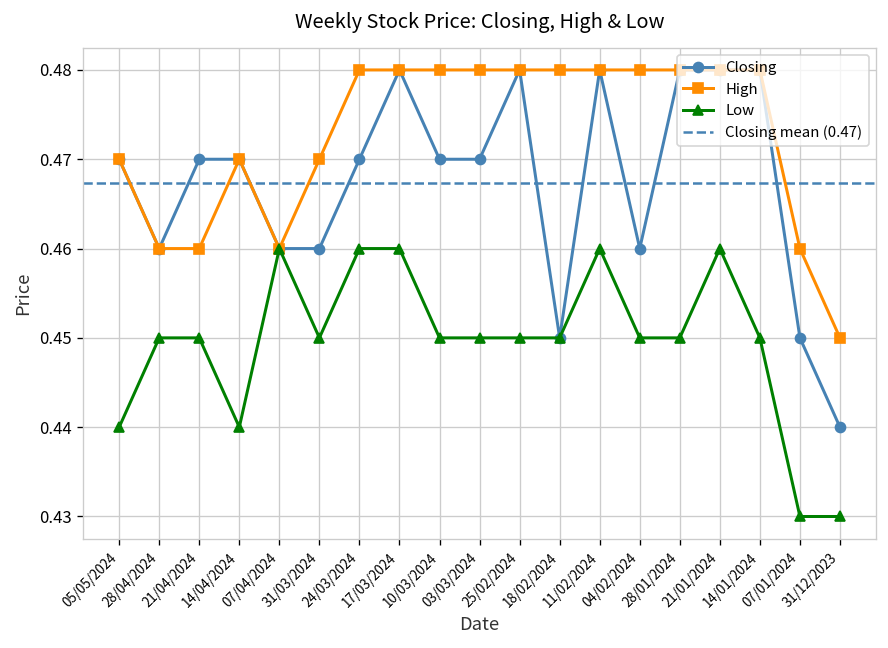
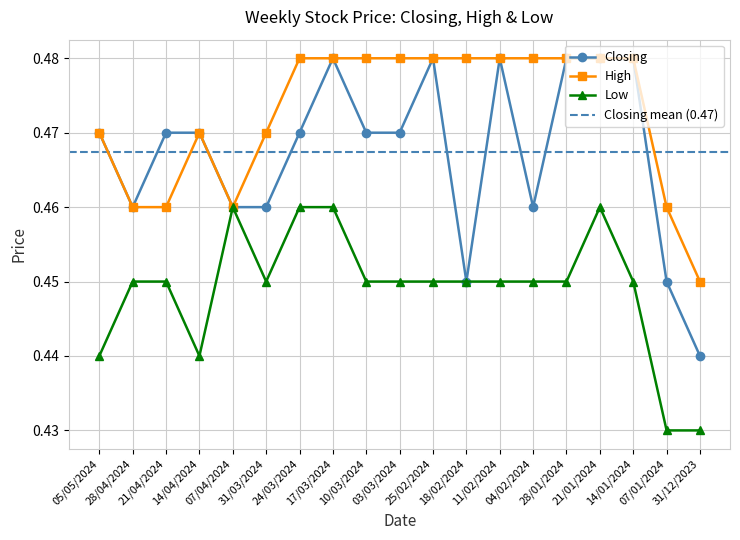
  {
    "Closing": {
      "21/04/2024": 0.47,
      "31/03/2024": 0.46,
      "24/03/2024": 0.47,
      "10/03/2024": 0.47,
      "03/03/2024": 0.47,
      "04/02/2024": 0.46,
      "07/01/2024": 0.45,
      "31/12/2023": 0.44
    },
    "High": {
      "21/04/2024": 0.46,
      "31/03/2024": 0.47,
      "24/03/2024": 0.48,
      "10/03/2024": 0.48,
      "03/03/2024": 0.48,
      "18/02/2024": 0.48,
      "04/02/2024": 0.48,
      "07/01/2024": 0.46,
      "31/12/2023": 0.45
    },
    "Low": {
      "05/05/2024": 0.44,
      "28/04/2024": 0.45,
      "21/04/2024": 0.45,
      "14/04/2024": 0.44,
      "31/03/2024": 0.45,
      "24/03/2024": 0.46,
      "17/03/2024": 0.46,
      "10/03/2024": 0.45,
      "03/03/2024": 0.45,
      "25/02/2024": 0.45,
-     "11/02/2024": 0.46,
+     "11/02/2024": 0.45,
      "04/02/2024": 0.45,
      "28/01/2024": 0.45,
      "21/01/2024": 0.46,
      "14/01/2024": 0.45,
      "07/01/2024": 0.43,
      "31/12/2023": 0.43
    }
  }
